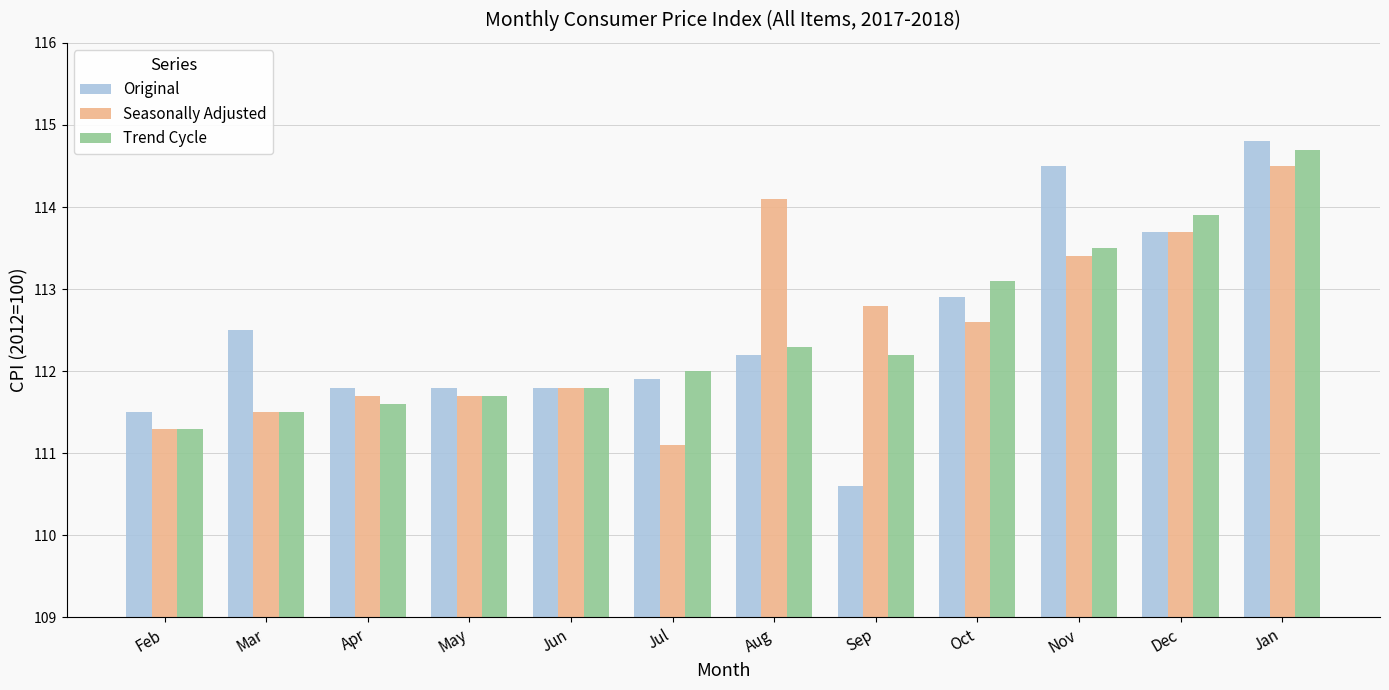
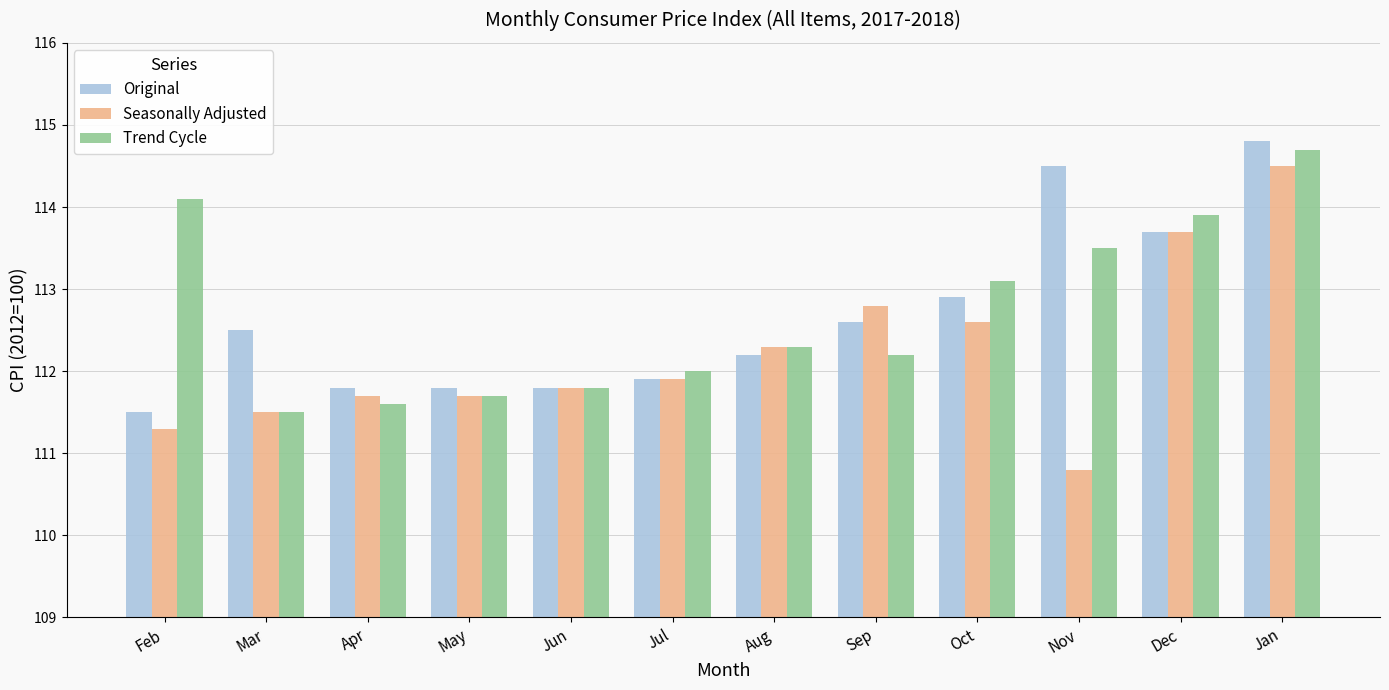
  {
    "Original": {
      "Feb": 111.5,
      "Mar": 112.5,
      "Apr": 111.8,
      "May": 111.8,
      "Jun": 111.8,
      "Jul": 111.9,
      "Aug": 112.2,
-     "Sep": 110.6,
+     "Sep": 112.6,
      "Oct": 112.9,
      "Nov": 114.5,
      "Dec": 113.7,
      "Jan": 114.8
    },
    "Seasonally Adjusted": {
      "Feb": 111.3,
      "Mar": 111.5,
      "Apr": 111.7,
      "May": 111.7,
      "Jun": 111.8,
-     "Jul": 111.1,
-     "Aug": 114.1,
+     "Jul": 111.9,
+     "Aug": 112.3,
      "Sep": 112.8,
      "Oct": 112.6,
-     "Nov": 113.4,
+     "Nov": 110.8,
      "Dec": 113.7,
      "Jan": 114.5
    },
    "Trend Cycle": {
-     "Feb": 111.3,
+     "Feb": 114.1,
      "Mar": 111.5,
      "Apr": 111.6,
      "May": 111.7,
      "Jun": 111.8,
      "Jul": 112.0,
      "Aug": 112.3,
      "Sep": 112.2,
      "Oct": 113.1,
      "Nov": 113.5,
      "Dec": 113.9,
      "Jan": 114.7
    }
  }
